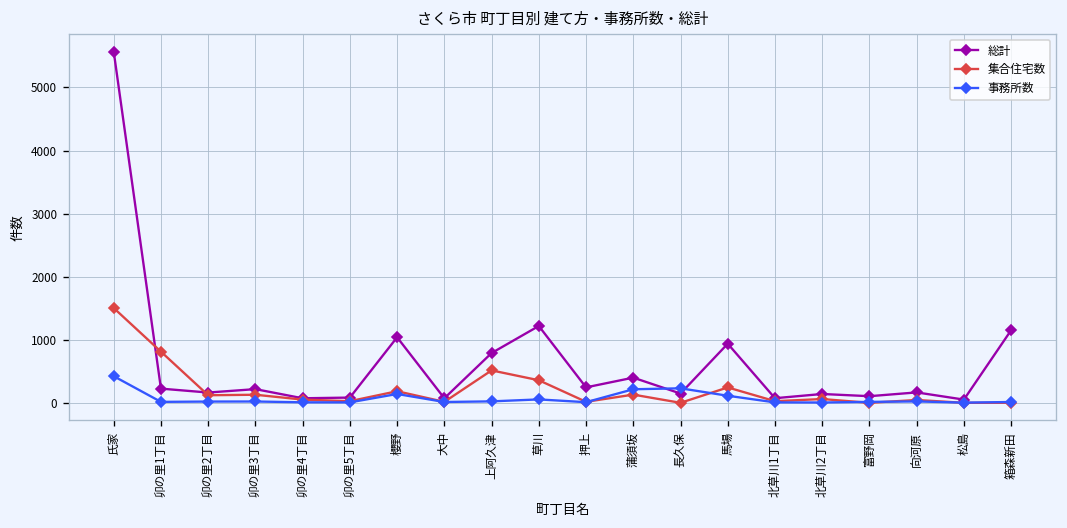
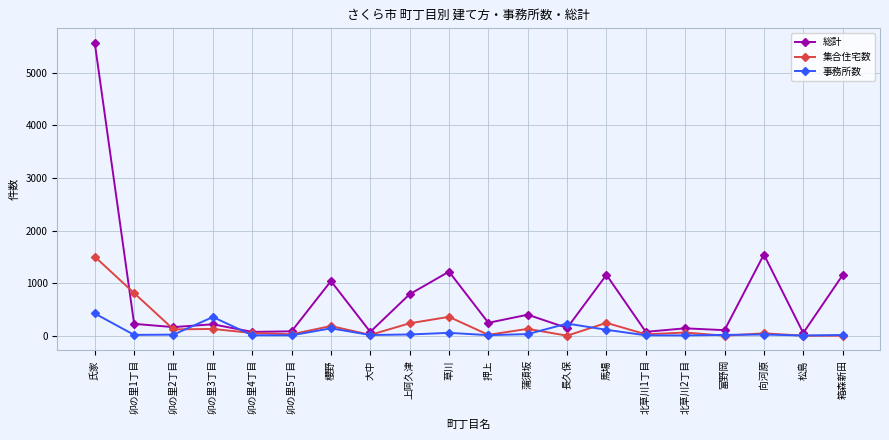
  {
    "総計": {
      "氏家": 5600,
      "卯の里1丁目": 200,
      "卯の里3丁目": 200,
      "卯の里5丁目": 100,
      "櫻野": 1000,
      "大中": 100,
      "上阿久津": 800,
      "草川": 1200,
      "押上": 200,
      "蒲須坂": 400,
      "長久保": 100,
-     "馬場": 900,
+     "馬場": 1200,
      "北草川2丁目": 100,
      "富野岡": 100,
-     "向河原": 200,
+     "向河原": 1500,
      "箱森新田": 1200
    },
    "集合住宅数": {
      "氏家": 1500,
      "卯の里1丁目": 800,
      "卯の里3丁目": 100,
-     "上阿久津": 500,
+     "上阿久津": 200,
      "草川": 400,
      "蒲須坂": 100,
      "長久保": 0,
      "馬場": 200,
      "北草川2丁目": 100
    },
    "事務所数": {
      "氏家": 400,
      "卯の里1丁目": 0,
      "卯の里2丁目": 0,
-     "卯の里3丁目": 0,
+     "卯の里3丁目": 400,
      "上阿久津": 0,
      "草川": 100,
-     "蒲須坂": 200,
+     "蒲須坂": 0,
      "長久保": 200,
      "馬場": 100,
      "北草川2丁目": 0
    }
  }
